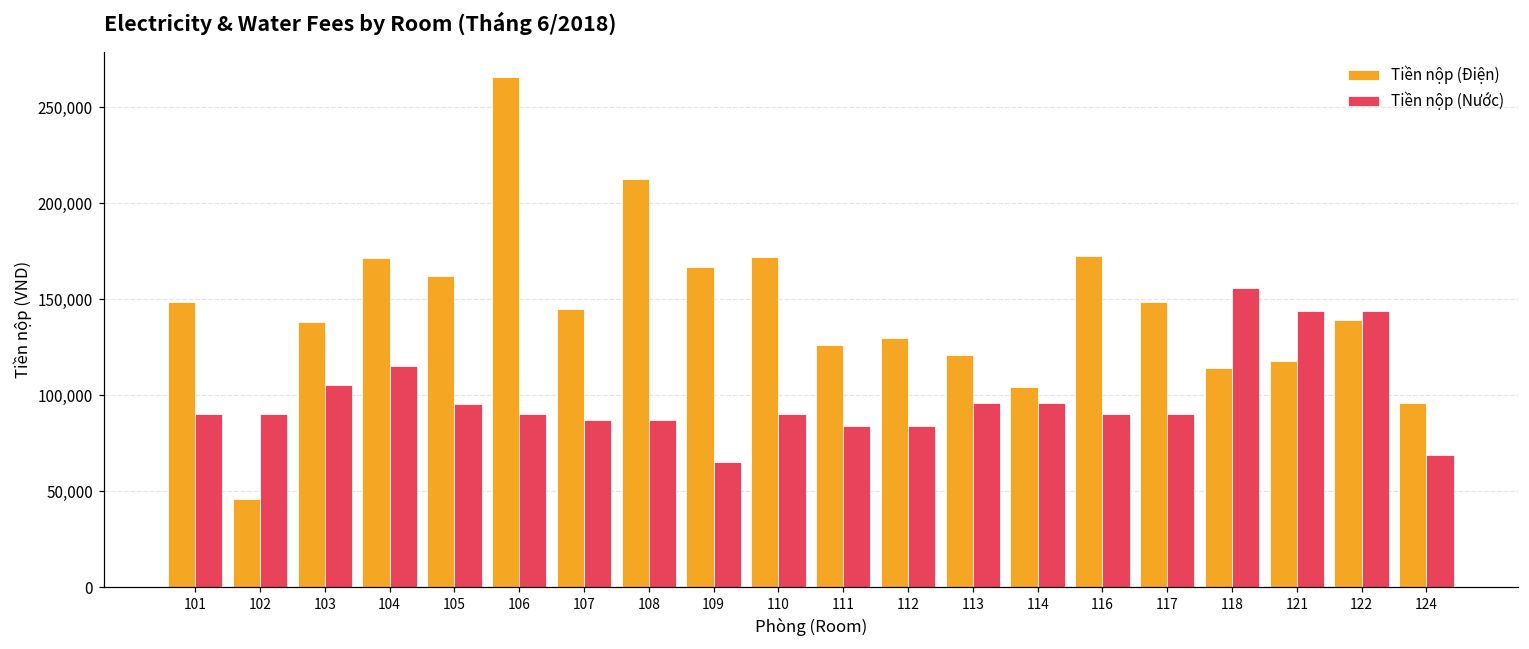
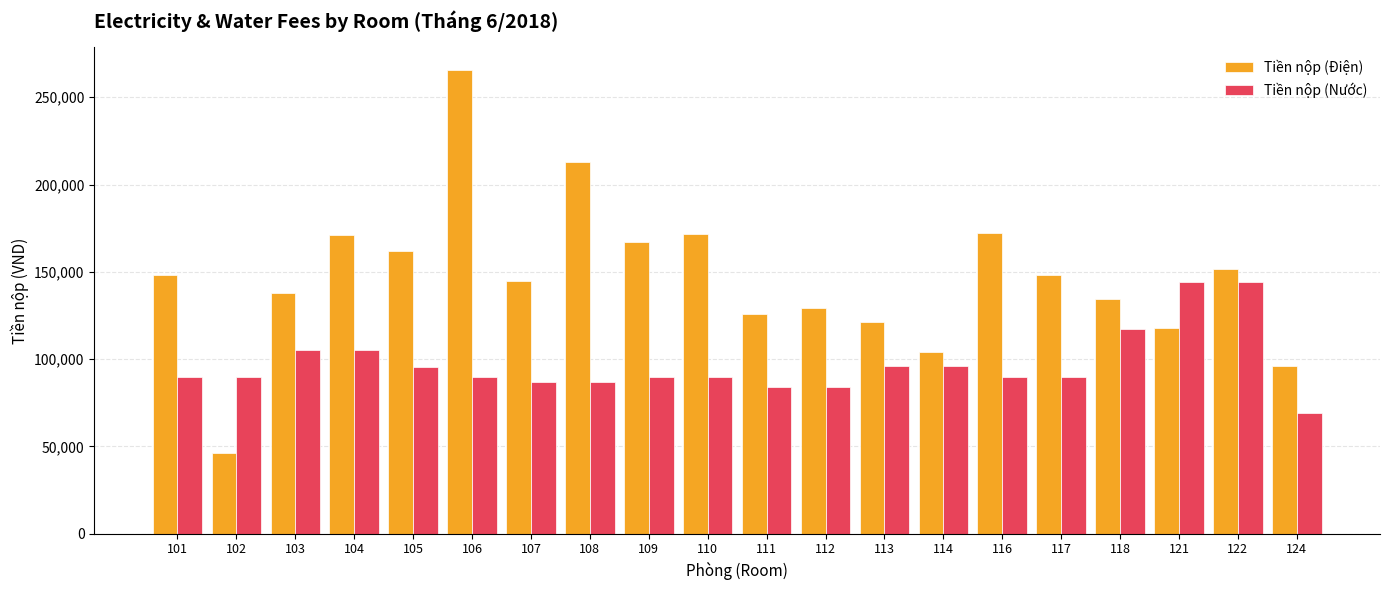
  {
    "Tiền nộp (Điện)": {
      "101": "148,000",
      "102": "46,000",
      "103": "138,000",
      "104": "171,000",
      "105": "162,000",
      "106": "265,000",
      "107": "145,000",
      "108": "213,000",
      "109": "167,000",
      "110": "172,000",
      "111": "126,000",
      "112": "130,000",
      "113": "121,000",
      "114": "104,000",
      "116": "172,000",
      "117": "148,000",
-     "118": "114,000",
+     "118": "135,000",
      "121": "118,000",
-     "122": "139,000",
+     "122": "152,000",
      "124": "96,000"
    },
    "Tiền nộp (Nước)": {
      "101": "90,000",
      "102": "90,000",
      "103": "105,000",
-     "104": "115,000",
+     "104": "105,000",
      "105": "95,000",
      "106": "90,000",
      "107": "87,000",
      "108": "87,000",
-     "109": "65,000",
+     "109": "90,000",
      "110": "90,000",
      "111": "84,000",
      "112": "84,000",
      "113": "96,000",
      "114": "96,000",
      "116": "90,000",
      "117": "90,000",
-     "118": "156,000",
+     "118": "117,000",
      "121": "144,000",
      "122": "144,000",
      "124": "69,000"
    }
  }
